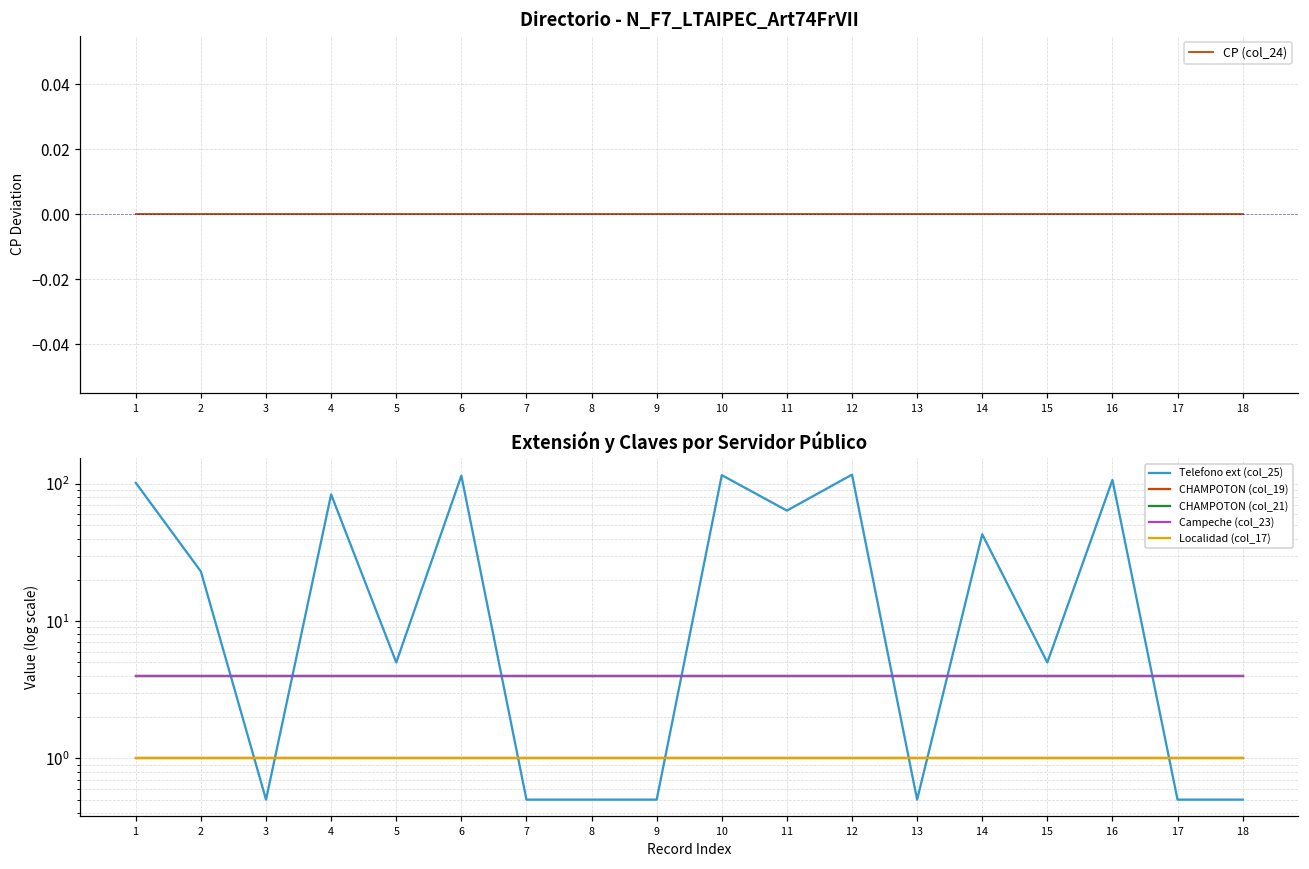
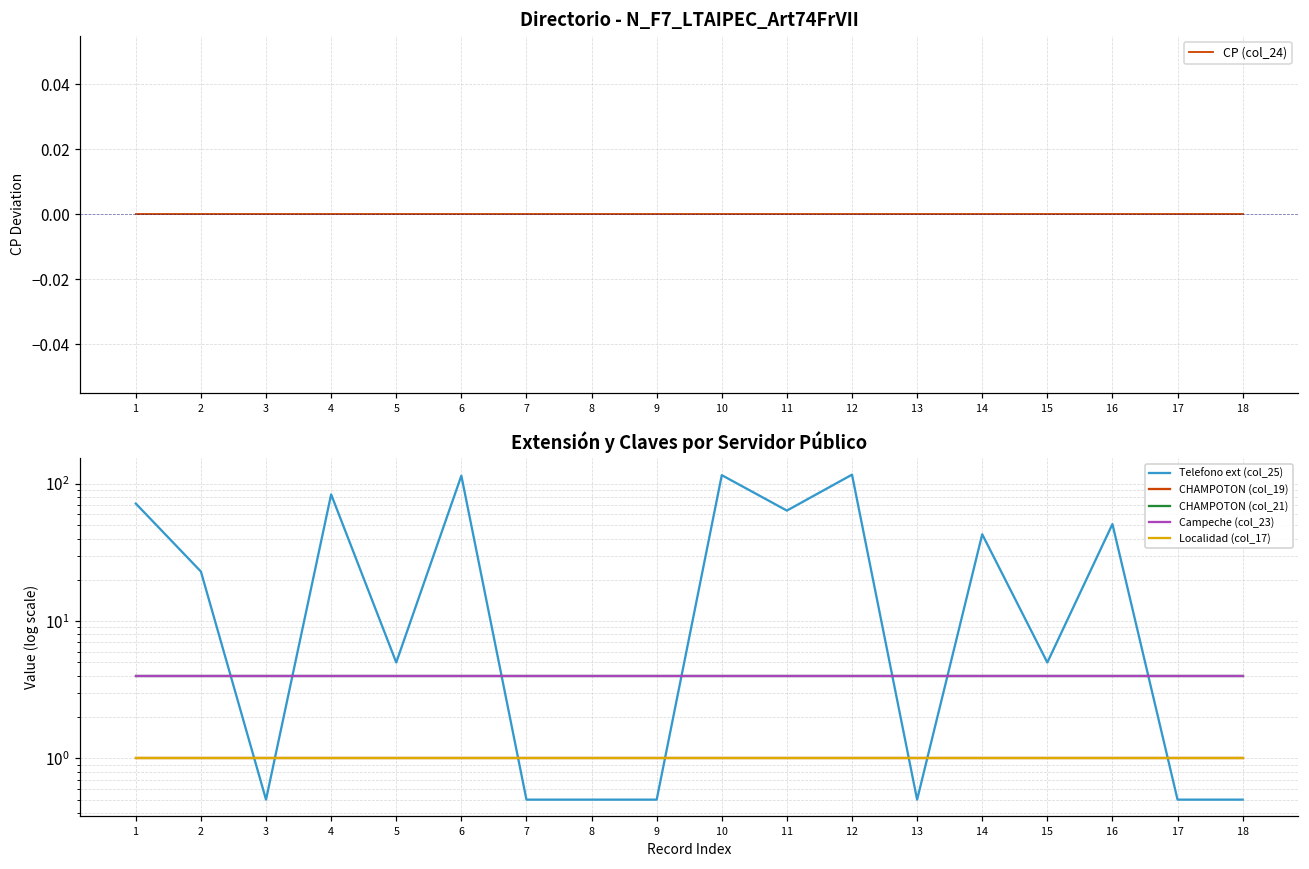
  {
    "Directorio - N_F7_LTAIPEC_Art74FrVII": {
      "1": 0.000,
      "2": 0.000,
      "3": 0.000,
      "4": 0.000,
      "5": 0.000,
      "6": 0.000,
      "7": 0.000,
      "8": 0.000,
      "9": 0.000,
      "10": 0.000,
      "11": 0.000,
      "12": 0.000,
      "13": 0.000,
      "14": 0.000,
      "15": 0.000,
      "16": 0.000,
      "17": 0.000,
      "18": 0.000
    },
    "Extensión y Claves por Servidor Público": {
      "Telefono ext (col_25)": {
-       "1": 100,
+       "1": 70,
        "2": 23,
        "3": 0.50,
        "4": 80,
        "5": 5,
        "6": 120,
        "7": 0.50,
        "8": 0.50,
        "9": 0.50,
        "10": 120,
        "11": 60,
        "12": 120,
        "13": 0.50,
        "14": 43,
        "15": 5,
-       "16": 110,
+       "16": 51,
        "17": 0.50,
        "18": 0.50
      },
      "Localidad (col_17)": {
        "1": 1,
        "2": 1,
        "3": 1,
        "4": 1,
        "5": 1,
        "6": 1,
        "7": 1,
        "8": 1,
        "9": 1,
        "10": 1,
        "11": 1,
        "12": 1,
        "13": 1,
        "14": 1,
        "15": 1,
        "16": 1,
        "17": 1,
        "18": 1
      },
      "Campeche (col_23)": {
        "1": 4,
        "2": 4,
        "3": 4,
        "4": 4,
        "5": 4,
        "6": 4,
        "7": 4,
        "8": 4,
        "9": 4,
        "10": 4,
        "11": 4,
        "12": 4,
        "13": 4,
        "14": 4,
        "15": 4,
        "16": 4,
        "17": 4,
        "18": 4
      }
    }
  }
